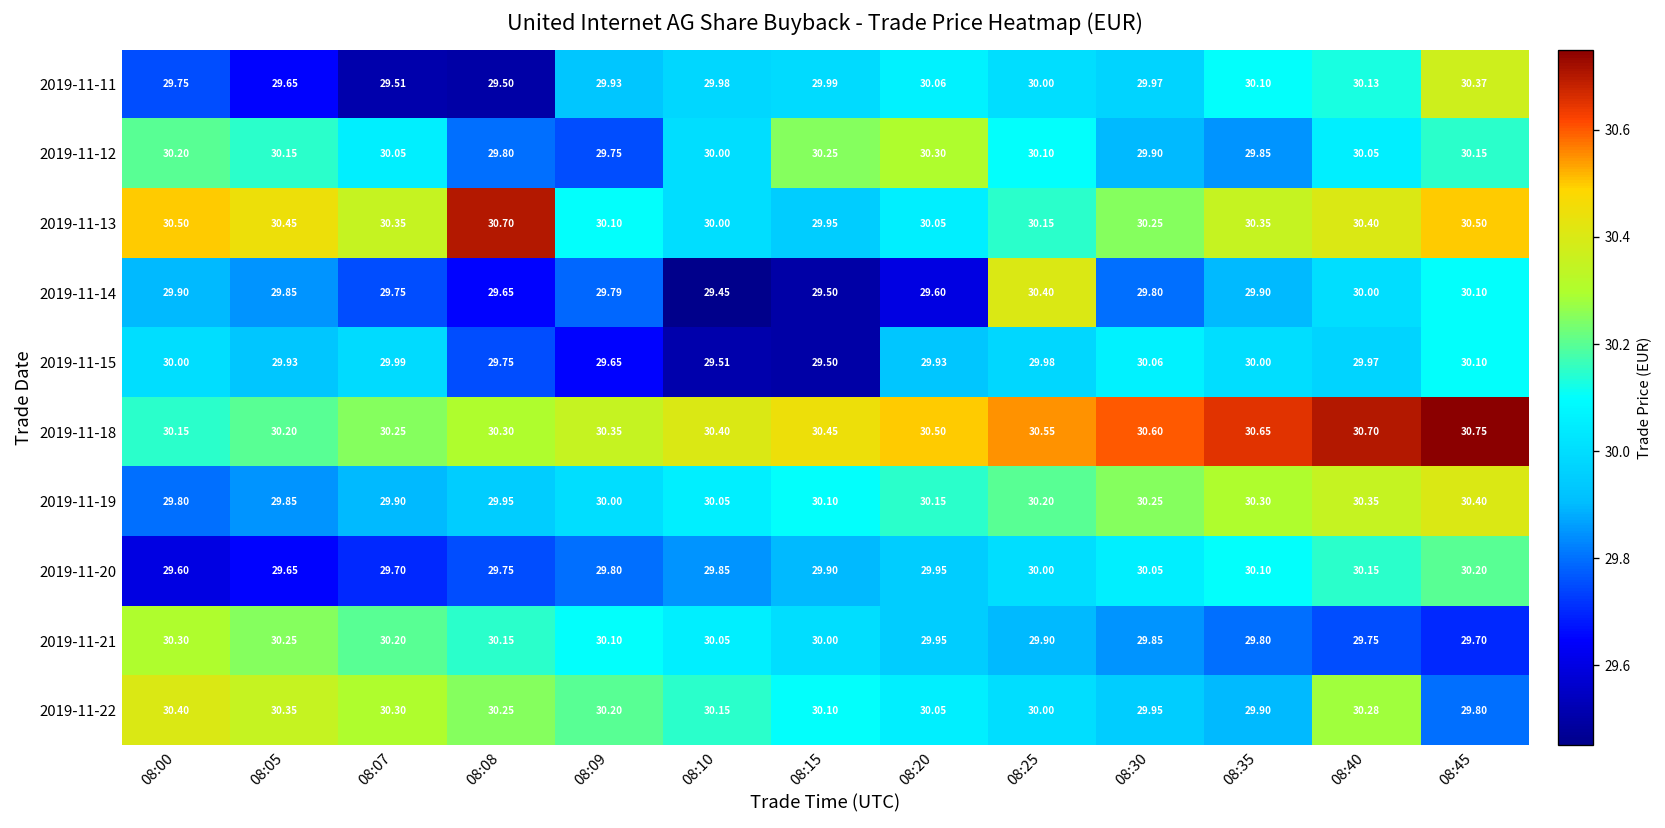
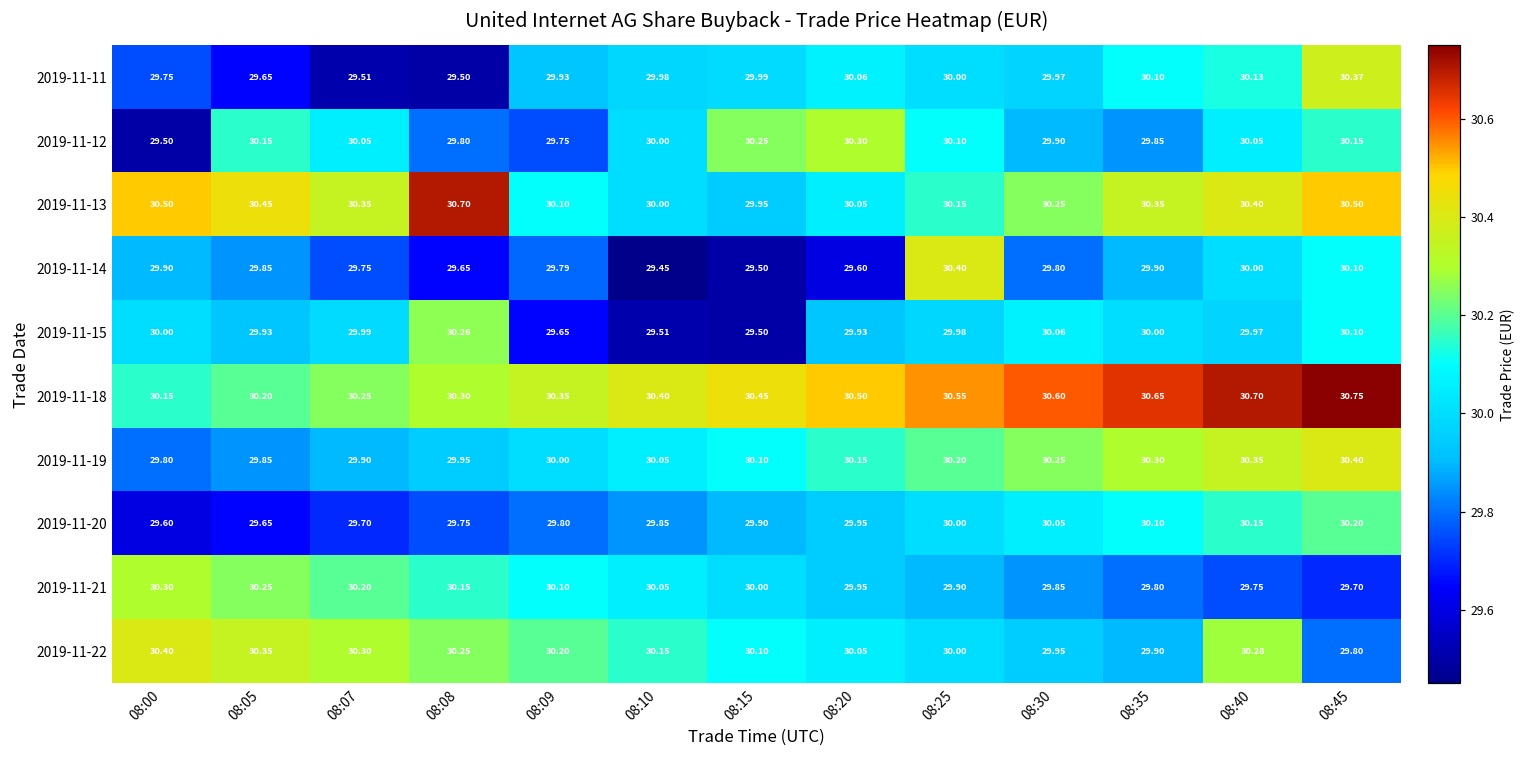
  {
    "2019-11-11": {
      "08:00": 29.75,
      "08:05": 29.65,
      "08:07": 29.51,
      "08:08": 29.50,
      "08:09": 29.93,
      "08:10": 29.98,
      "08:15": 29.99,
      "08:20": 30.06,
      "08:25": 30.00,
      "08:30": 29.97,
      "08:35": 30.10,
      "08:40": 30.13,
      "08:45": 30.37
    },
    "2019-11-12": {
-     "08:00": 30.20,
+     "08:00": 29.50,
      "08:05": 30.15,
      "08:07": 30.05,
      "08:08": 29.80,
      "08:09": 29.75,
      "08:10": 30.00,
      "08:15": 30.25,
      "08:20": 30.30,
      "08:25": 30.10,
      "08:30": 29.90,
      "08:35": 29.85,
      "08:40": 30.05,
      "08:45": 30.15
    },
    "2019-11-13": {
      "08:00": 30.50,
      "08:05": 30.45,
      "08:07": 30.35,
      "08:08": 30.70,
      "08:09": 30.10,
      "08:10": 30.00,
      "08:15": 29.95,
      "08:20": 30.05,
      "08:25": 30.15,
      "08:30": 30.25,
      "08:35": 30.35,
      "08:40": 30.40,
      "08:45": 30.50
    },
    "2019-11-14": {
      "08:00": 29.90,
      "08:05": 29.85,
      "08:07": 29.75,
      "08:08": 29.65,
      "08:09": 29.79,
      "08:10": 29.45,
      "08:15": 29.50,
      "08:20": 29.60,
      "08:25": 30.40,
      "08:30": 29.80,
      "08:35": 29.90,
      "08:40": 30.00,
      "08:45": 30.10
    },
    "2019-11-15": {
      "08:00": 30.00,
      "08:05": 29.93,
      "08:07": 29.99,
-     "08:08": 29.75,
+     "08:08": 30.26,
      "08:09": 29.65,
      "08:10": 29.51,
      "08:15": 29.50,
      "08:20": 29.93,
      "08:25": 29.98,
      "08:30": 30.06,
      "08:35": 30.00,
      "08:40": 29.97,
      "08:45": 30.10
    },
    "2019-11-18": {
      "08:00": 30.15,
      "08:05": 30.20,
      "08:07": 30.25,
      "08:08": 30.30,
      "08:09": 30.35,
      "08:10": 30.40,
      "08:15": 30.45,
      "08:20": 30.50,
      "08:25": 30.55,
      "08:30": 30.60,
      "08:35": 30.65,
      "08:40": 30.70,
      "08:45": 30.75
    },
    "2019-11-19": {
      "08:00": 29.80,
      "08:05": 29.85,
      "08:07": 29.90,
      "08:08": 29.95,
      "08:09": 30.00,
      "08:10": 30.05,
      "08:15": 30.10,
      "08:20": 30.15,
      "08:25": 30.20,
      "08:30": 30.25,
      "08:35": 30.30,
      "08:40": 30.35,
      "08:45": 30.40
    },
    "2019-11-20": {
      "08:00": 29.60,
      "08:05": 29.65,
      "08:07": 29.70,
      "08:08": 29.75,
      "08:09": 29.80,
      "08:10": 29.85,
      "08:15": 29.90,
      "08:20": 29.95,
      "08:25": 30.00,
      "08:30": 30.05,
      "08:35": 30.10,
      "08:40": 30.15,
      "08:45": 30.20
    },
    "2019-11-21": {
      "08:00": 30.30,
      "08:05": 30.25,
      "08:07": 30.20,
      "08:08": 30.15,
      "08:09": 30.10,
      "08:10": 30.05,
      "08:15": 30.00,
      "08:20": 29.95,
      "08:25": 29.90,
      "08:30": 29.85,
      "08:35": 29.80,
      "08:40": 29.75,
      "08:45": 29.70
    },
    "2019-11-22": {
      "08:00": 30.40,
      "08:05": 30.35,
      "08:07": 30.30,
      "08:08": 30.25,
      "08:09": 30.20,
      "08:10": 30.15,
      "08:15": 30.10,
      "08:20": 30.05,
      "08:25": 30.00,
      "08:30": 29.95,
      "08:35": 29.90,
      "08:40": 30.28,
      "08:45": 29.80
    }
  }
